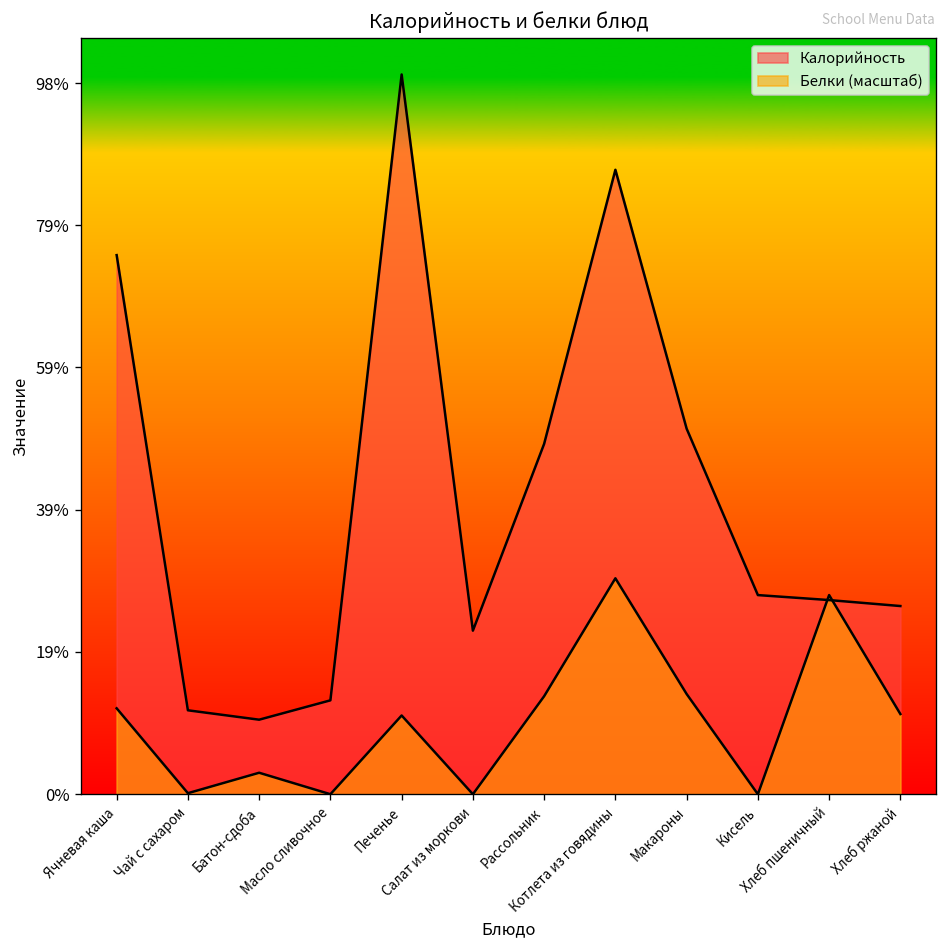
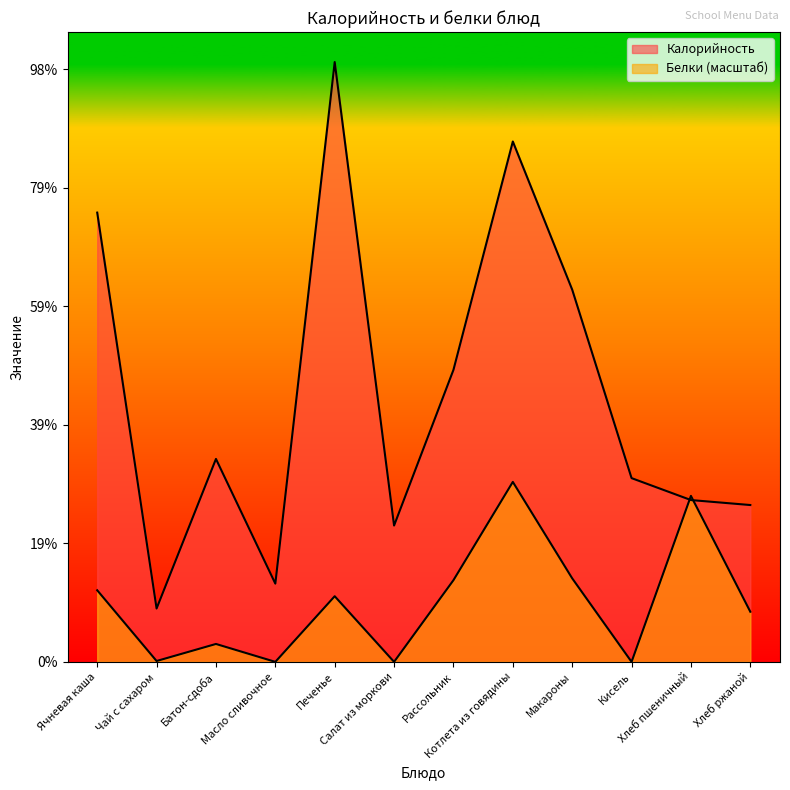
  {
    "Калорийность": {
      "Ячневая каша": "74%",
-     "Чай с сахаром": "12%",
-     "Батон-сдоба": "10%",
+     "Чай с сахаром": "9%",
+     "Батон-сдоба": "34%",
      "Масло сливочное": "13%",
      "Печенье": "99%",
      "Салат из моркови": "23%",
      "Рассольник": "48%",
      "Котлета из говядины": "86%",
-     "Макароны": "50%",
-     "Кисель": "27%",
+     "Макароны": "62%",
+     "Кисель": "30%",
      "Хлеб пшеничный": "27%",
      "Хлеб ржаной": "26%"
    },
    "Белки (масштаб)": {
      "Ячневая каша": "12%",
      "Чай с сахаром": "0%",
      "Батон-сдоба": "3%",
      "Масло сливочное": "0%",
      "Печенье": "11%",
      "Салат из моркови": "0%",
      "Рассольник": "14%",
      "Котлета из говядины": "30%",
      "Макароны": "14%",
      "Кисель": "0%",
      "Хлеб пшеничный": "27%",
-     "Хлеб ржаной": "11%"
+     "Хлеб ржаной": "8%"
    }
  }
